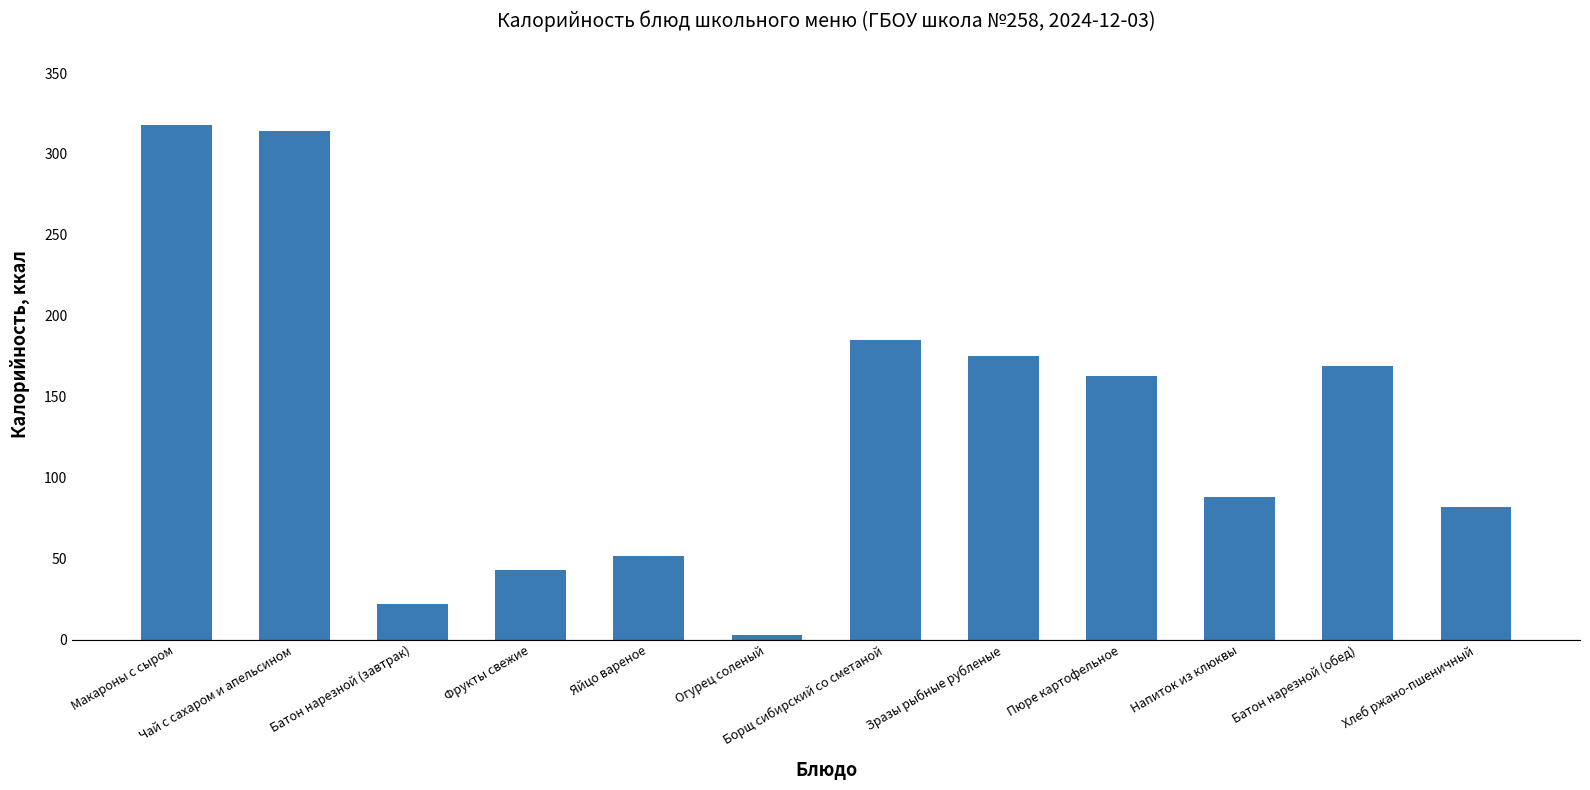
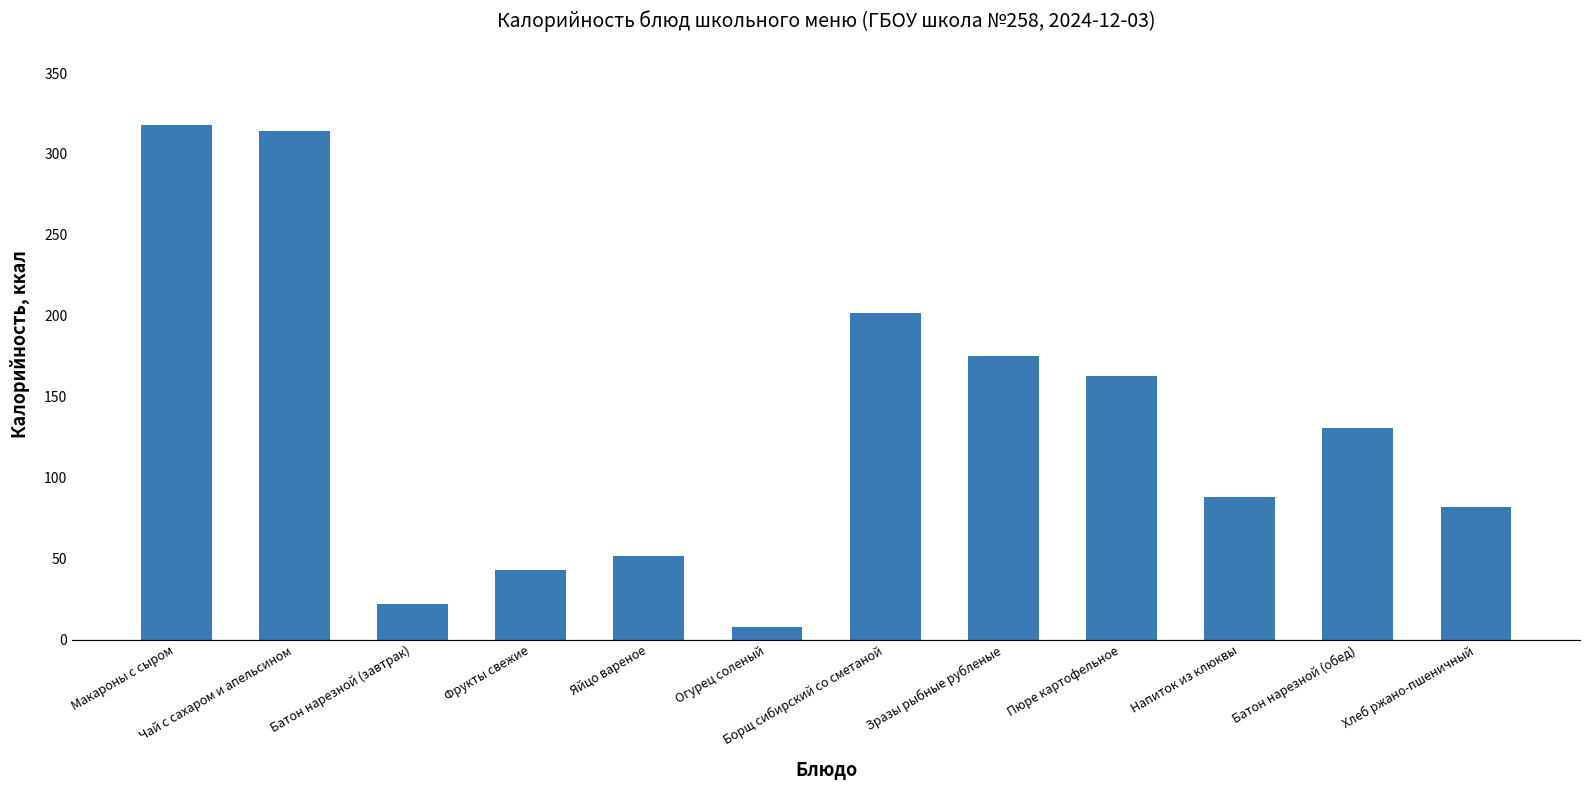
  {
    "Макароны с сыром": 318,
    "Чай с сахаром и апельсином": 314,
    "Батон нарезной (завтрак)": 22,
    "Фрукты свежие": 43,
    "Яйцо вареное": 52,
-   "Огурец соленый": 3,
-   "Борщ сибирский со сметаной": 185,
+   "Огурец соленый": 8,
+   "Борщ сибирский со сметаной": 202,
    "Зразы рыбные рубленые": 175,
    "Пюре картофельное": 163,
    "Напиток из клюквы": 88,
-   "Батон нарезной (обед)": 169,
+   "Батон нарезной (обед)": 131,
    "Хлеб ржано-пшеничный": 82
  }
